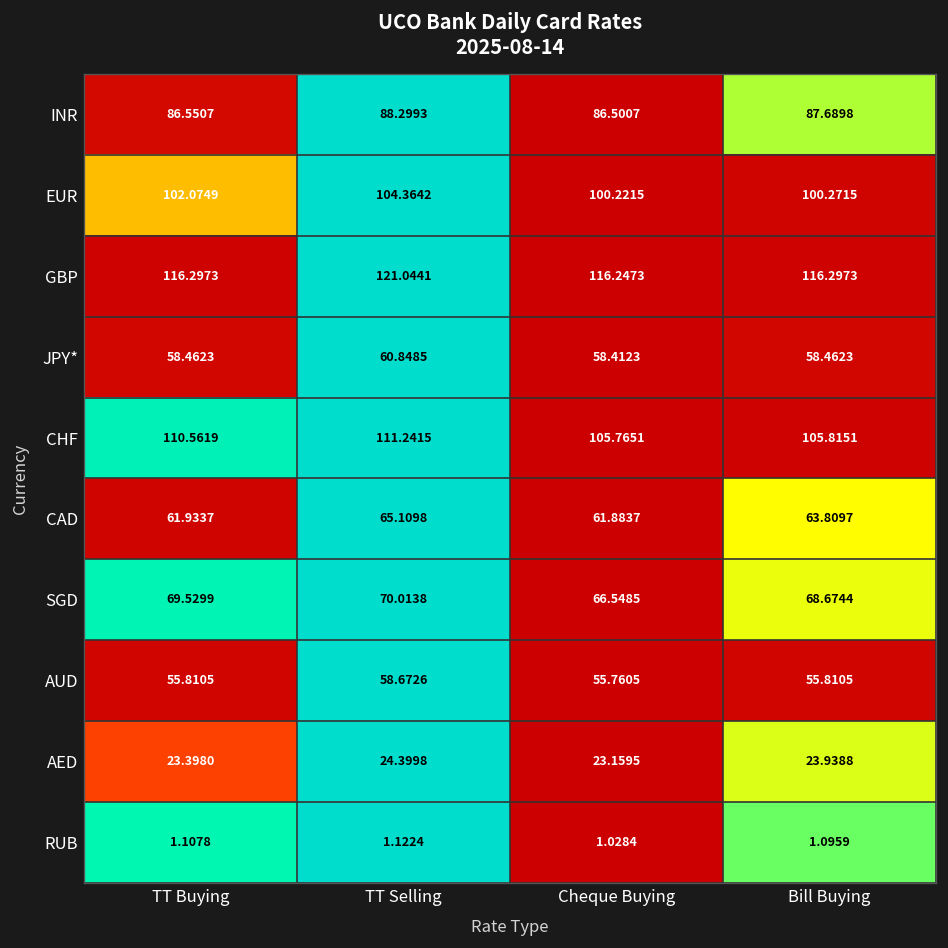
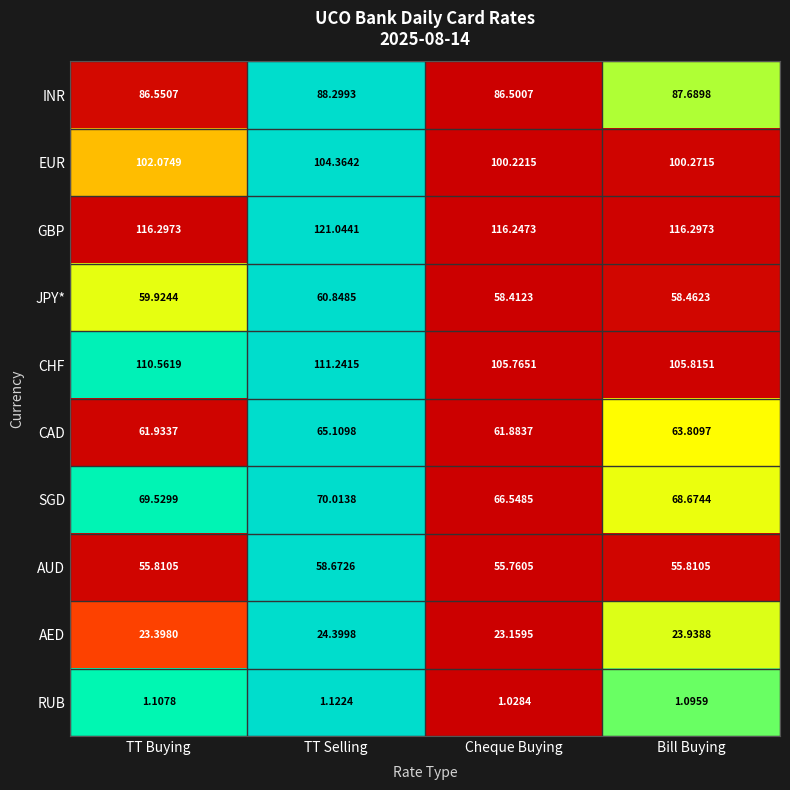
  {
    "INR": {
      "TT Buying": 86.5507,
      "TT Selling": 88.2993,
      "Cheque Buying": 86.5007,
      "Bill Buying": 87.6898
    },
    "EUR": {
      "TT Buying": 102.0749,
      "TT Selling": 104.3642,
      "Cheque Buying": 100.2215,
      "Bill Buying": 100.2715
    },
    "GBP": {
      "TT Buying": 116.2973,
      "TT Selling": 121.0441,
      "Cheque Buying": 116.2473,
      "Bill Buying": 116.2973
    },
    "JPY*": {
-     "TT Buying": 58.4623,
+     "TT Buying": 59.9244,
      "TT Selling": 60.8485,
      "Cheque Buying": 58.4123,
      "Bill Buying": 58.4623
    },
    "CHF": {
      "TT Buying": 110.5619,
      "TT Selling": 111.2415,
      "Cheque Buying": 105.7651,
      "Bill Buying": 105.8151
    },
    "CAD": {
      "TT Buying": 61.9337,
      "TT Selling": 65.1098,
      "Cheque Buying": 61.8837,
      "Bill Buying": 63.8097
    },
    "SGD": {
      "TT Buying": 69.5299,
      "TT Selling": 70.0138,
      "Cheque Buying": 66.5485,
      "Bill Buying": 68.6744
    },
    "AUD": {
      "TT Buying": 55.8105,
      "TT Selling": 58.6726,
      "Cheque Buying": 55.7605,
      "Bill Buying": 55.8105
    },
    "AED": {
      "TT Buying": 23.3980,
      "TT Selling": 24.3998,
      "Cheque Buying": 23.1595,
      "Bill Buying": 23.9388
    },
    "RUB": {
      "TT Buying": 1.1078,
      "TT Selling": 1.1224,
      "Cheque Buying": 1.0284,
      "Bill Buying": 1.0959
    }
  }
